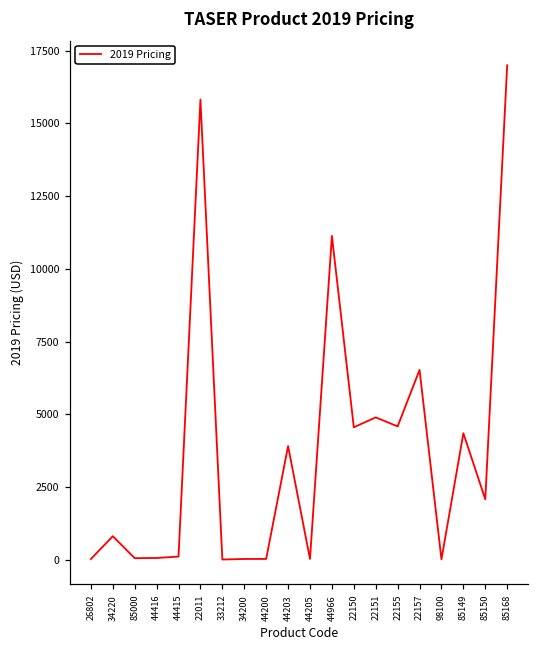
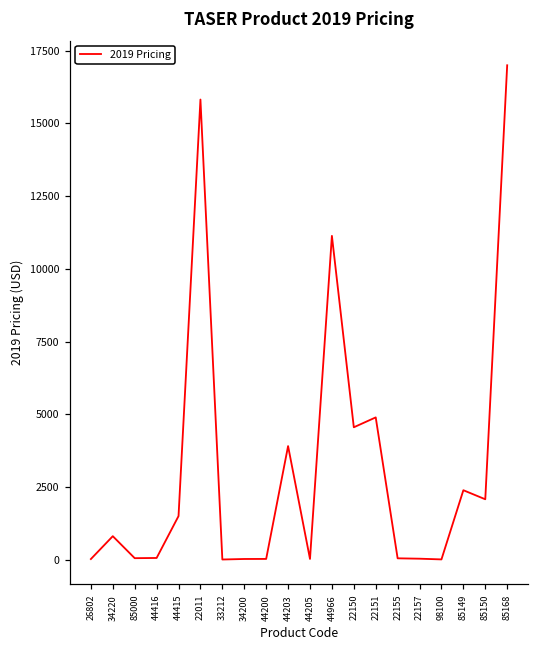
  {
    "26802": 0,
    "34220": 800,
    "85000": 100,
    "44416": 100,
-   "44415": 100,
+   "44415": 1500,
    "22011": 15800,
    "33212": 0,
    "34200": 0,
    "44200": 0,
    "44203": 3900,
    "44205": 0,
    "44966": 11100,
    "22150": 4600,
    "22151": 4900,
-   "22155": 4600,
-   "22157": 6500,
+   "22155": 100,
+   "22157": 0,
    "98100": 0,
-   "85149": 4400,
+   "85149": 2400,
    "85150": 2100,
    "85168": 17000
  }
